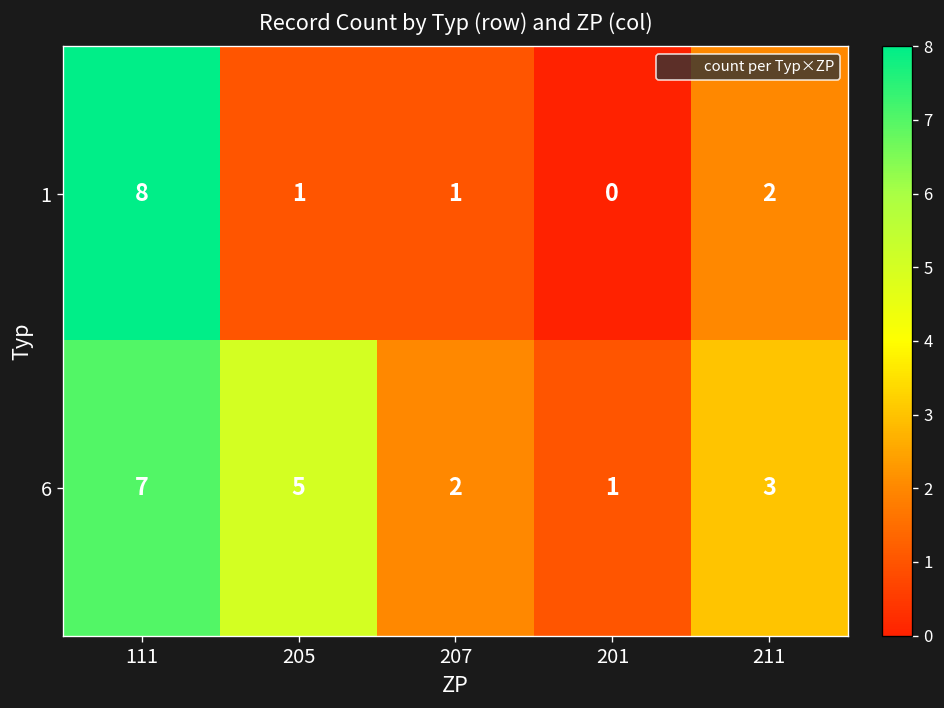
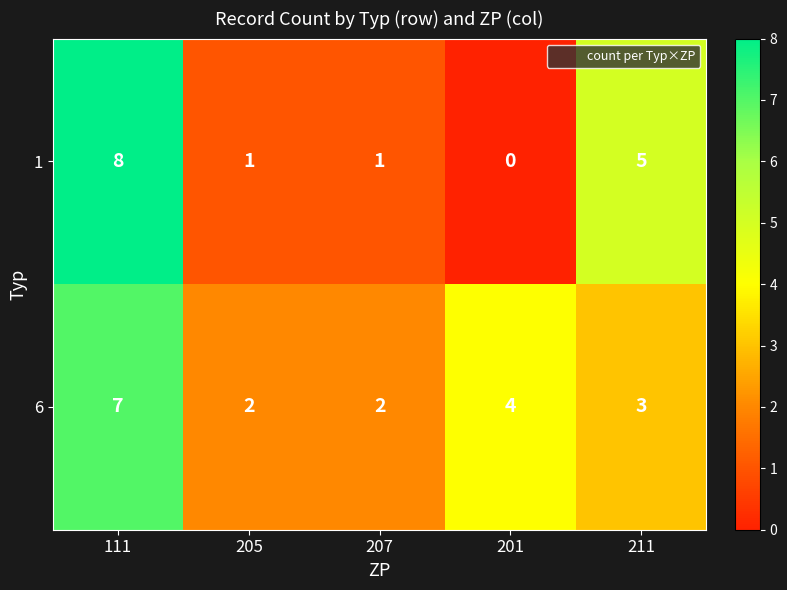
  {
    "1": {
      "111": 8,
      "205": 1,
      "207": 1,
      "201": 0,
-     "211": 2
+     "211": 5
    },
    "6": {
      "111": 7,
-     "205": 5,
+     "205": 2,
      "207": 2,
-     "201": 1,
+     "201": 4,
      "211": 3
    }
  }
